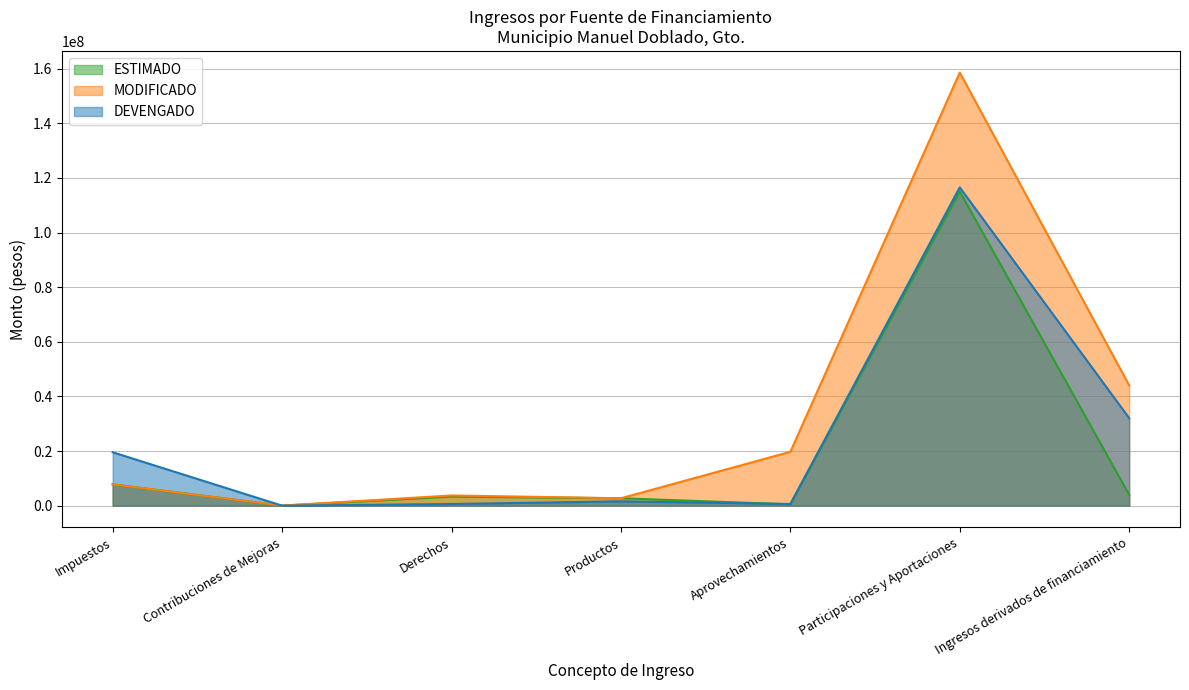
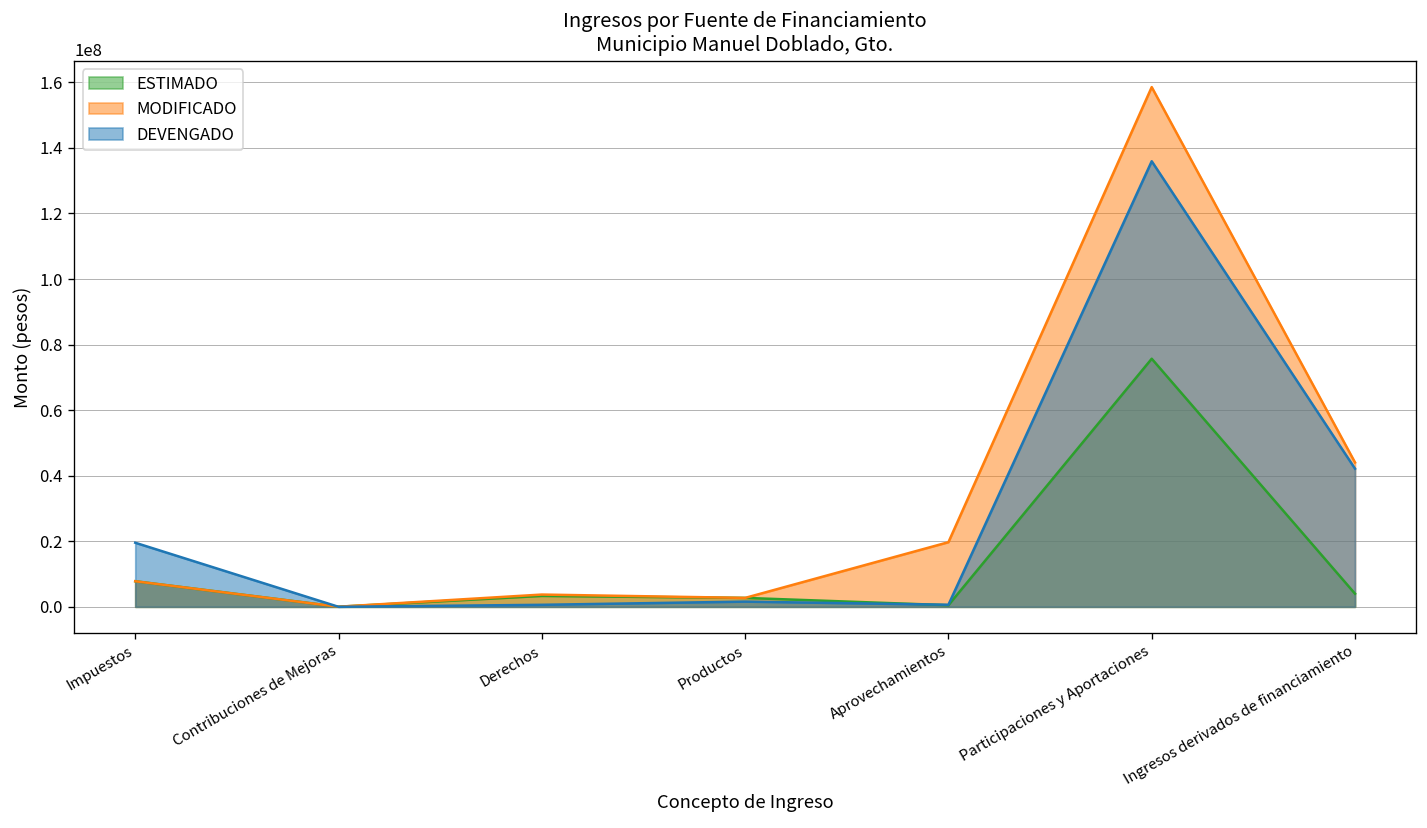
  {
    "ESTIMADO": {
-     "Participaciones y Aportaciones": 115000000,
+     "Participaciones y Aportaciones": 76000000,
      "Ingresos derivados de financiamiento": 4000000
    },
    "MODIFICADO": {
      "Aprovechamientos": 20000000,
      "Participaciones y Aportaciones": 159000000,
      "Ingresos derivados de financiamiento": 44000000
    },
    "DEVENGADO": {
      "Impuestos": 20000000,
      "Derechos": 1000000,
      "Productos": 2000000,
-     "Participaciones y Aportaciones": 117000000,
-     "Ingresos derivados de financiamiento": 32000000
+     "Participaciones y Aportaciones": 136000000,
+     "Ingresos derivados de financiamiento": 42000000
    }
  }
